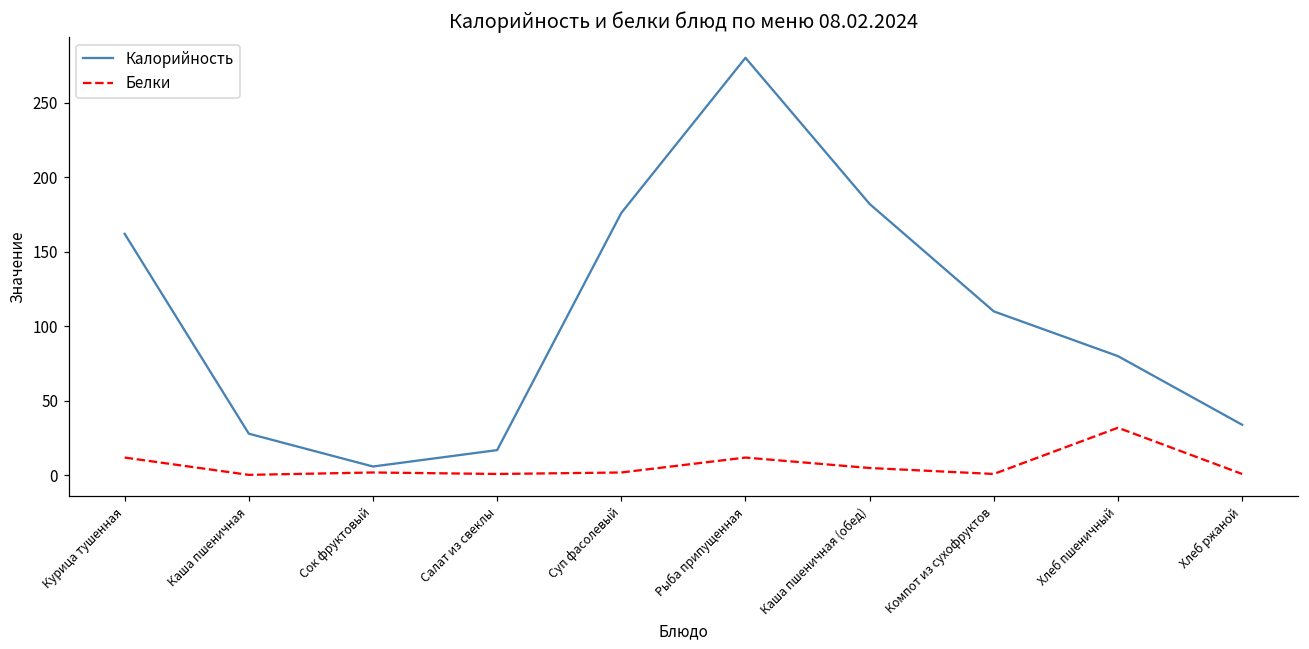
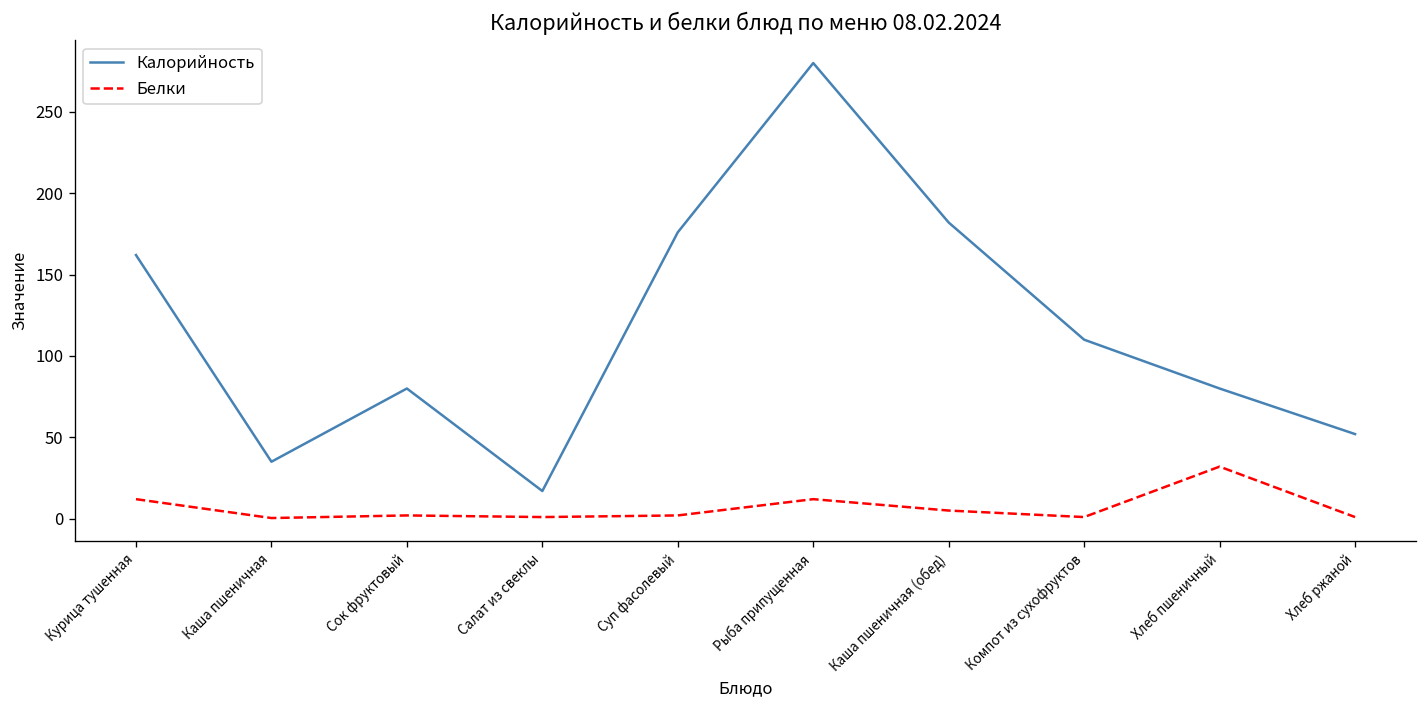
  {
    "Калорийность": {
      "Курица тушенная": 162,
-     "Каша пшеничная": 28,
-     "Сок фруктовый": 6,
+     "Каша пшеничная": 35,
+     "Сок фруктовый": 80,
      "Салат из свеклы": 17,
      "Суп фасолевый": 176,
      "Рыба припущенная": 280,
      "Каша пшеничная (обед)": 182,
      "Компот из сухофруктов": 110,
      "Хлеб пшеничный": 80,
-     "Хлеб ржаной": 34
+     "Хлеб ржаной": 52
    },
    "Белки": {
      "Курица тушенная": 12,
      "Каша пшеничная": 0,
      "Сок фруктовый": 2,
      "Салат из свеклы": 1,
      "Суп фасолевый": 2,
      "Рыба припущенная": 12,
      "Каша пшеничная (обед)": 5,
      "Компот из сухофруктов": 1,
      "Хлеб пшеничный": 32,
      "Хлеб ржаной": 1
    }
  }
